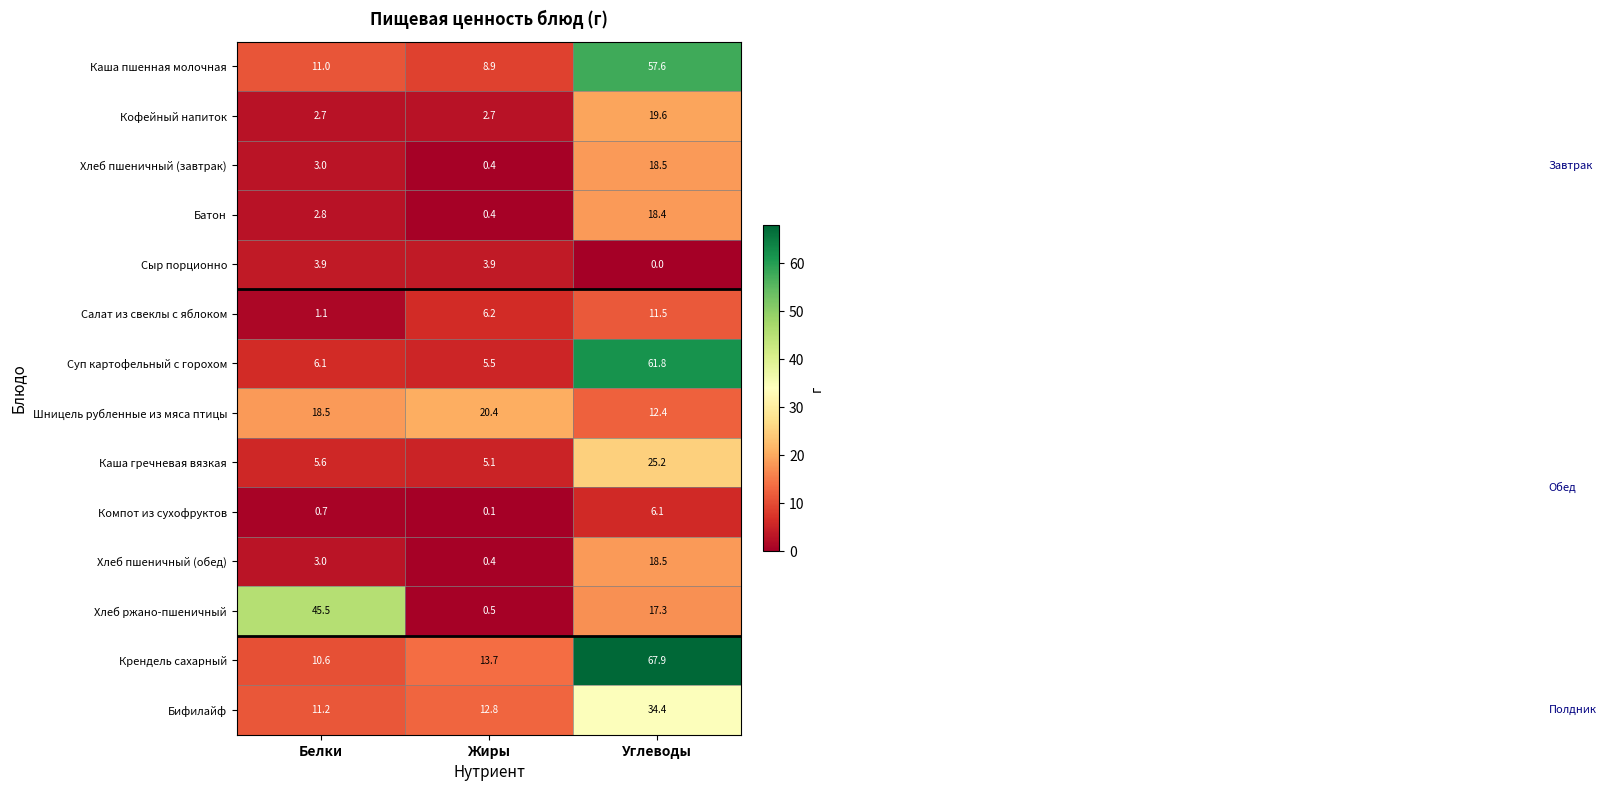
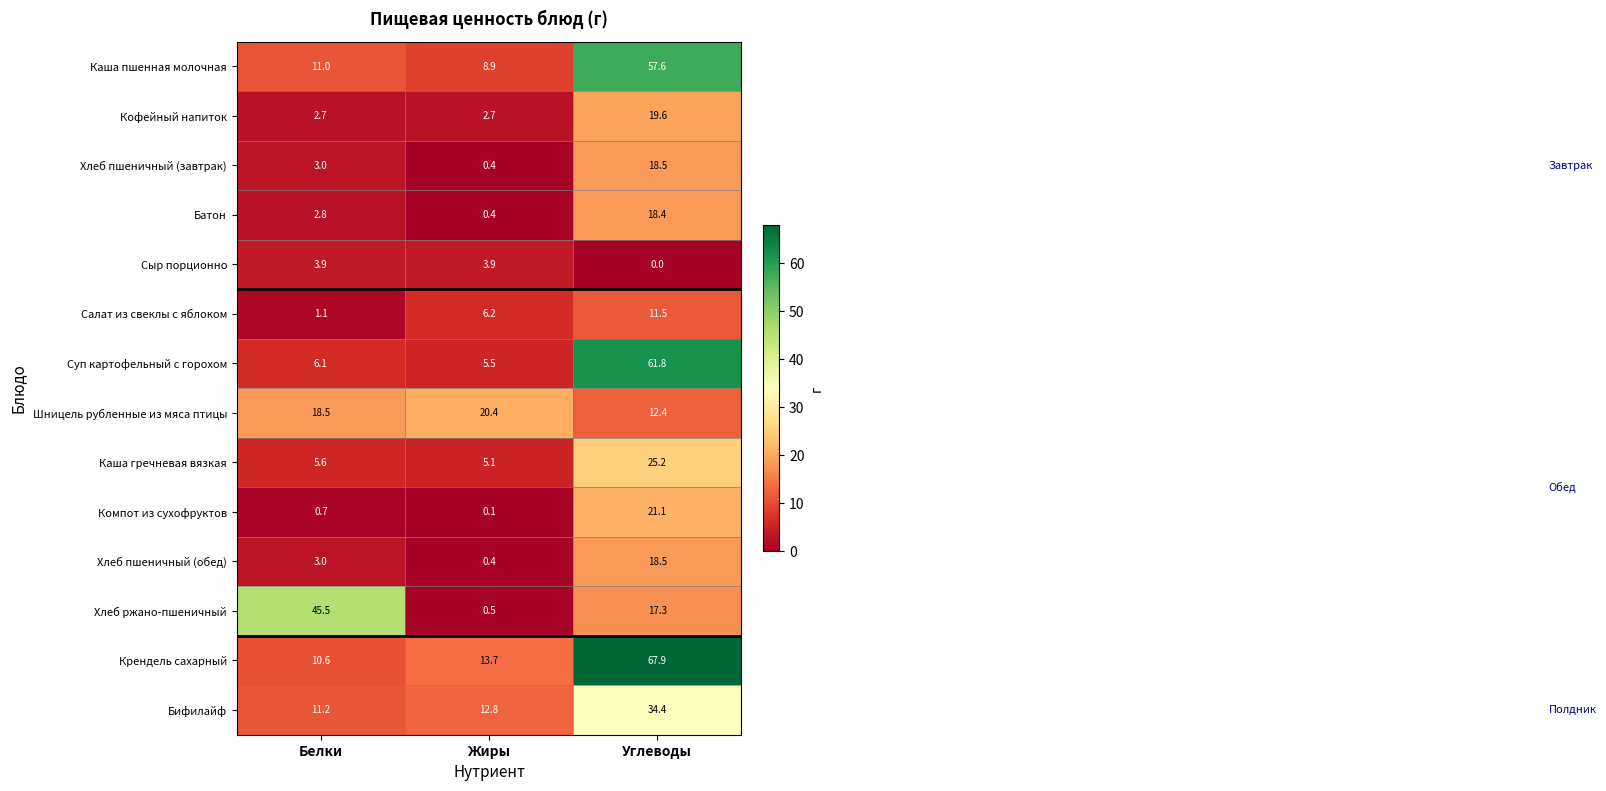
  {
    "Каша пшенная молочная": {
      "Белки": 11.0,
      "Жиры": 8.9,
      "Углеводы": 57.6
    },
    "Кофейный напиток": {
      "Белки": 2.7,
      "Жиры": 2.7,
      "Углеводы": 19.6
    },
    "Хлеб пшеничный (завтрак)": {
      "Белки": 3.0,
      "Жиры": 0.4,
      "Углеводы": 18.5
    },
    "Батон": {
      "Белки": 2.8,
      "Жиры": 0.4,
      "Углеводы": 18.4
    },
    "Сыр порционно": {
      "Белки": 3.9,
      "Жиры": 3.9,
      "Углеводы": 0.0
    },
    "Салат из свеклы с яблоком": {
      "Белки": 1.1,
      "Жиры": 6.2,
      "Углеводы": 11.5
    },
    "Суп картофельный с горохом": {
      "Белки": 6.1,
      "Жиры": 5.5,
      "Углеводы": 61.8
    },
    "Шницель рубленные из мяса птицы": {
      "Белки": 18.5,
      "Жиры": 20.4,
      "Углеводы": 12.4
    },
    "Каша гречневая вязкая": {
      "Белки": 5.6,
      "Жиры": 5.1,
      "Углеводы": 25.2
    },
    "Компот из сухофруктов": {
      "Белки": 0.7,
      "Жиры": 0.1,
-     "Углеводы": 6.1
+     "Углеводы": 21.1
    },
    "Хлеб пшеничный (обед)": {
      "Белки": 3.0,
      "Жиры": 0.4,
      "Углеводы": 18.5
    },
    "Хлеб ржано-пшеничный": {
      "Белки": 45.5,
      "Жиры": 0.5,
      "Углеводы": 17.3
    },
    "Крендель сахарный": {
      "Белки": 10.6,
      "Жиры": 13.7,
      "Углеводы": 67.9
    },
    "Бифилайф": {
      "Белки": 11.2,
      "Жиры": 12.8,
      "Углеводы": 34.4
    }
  }
